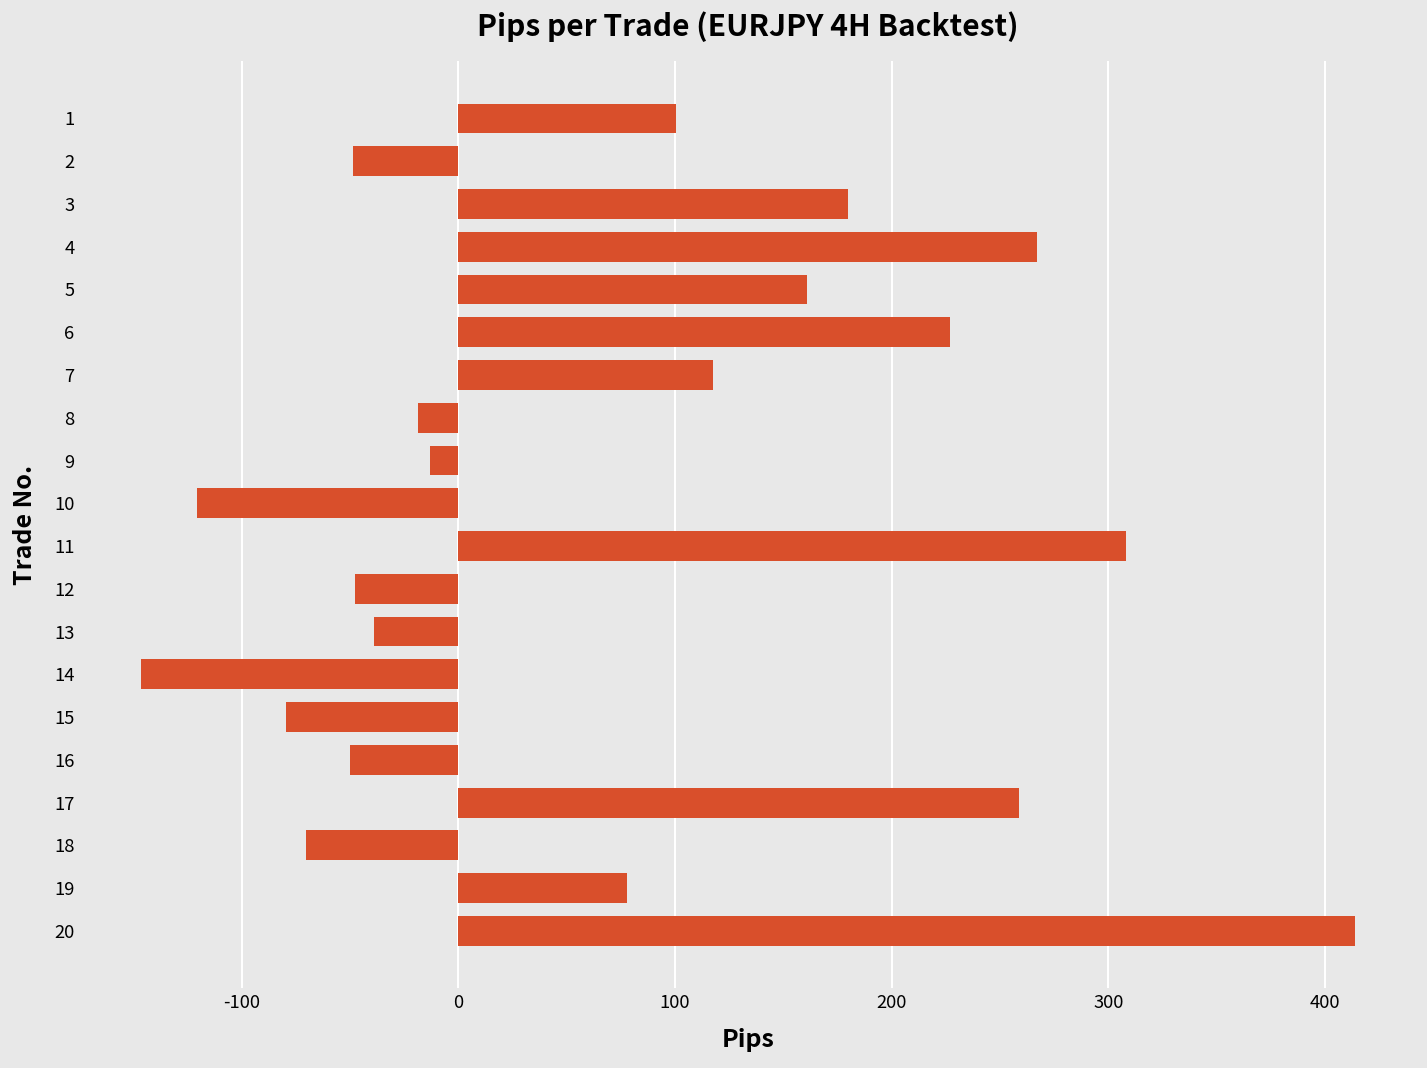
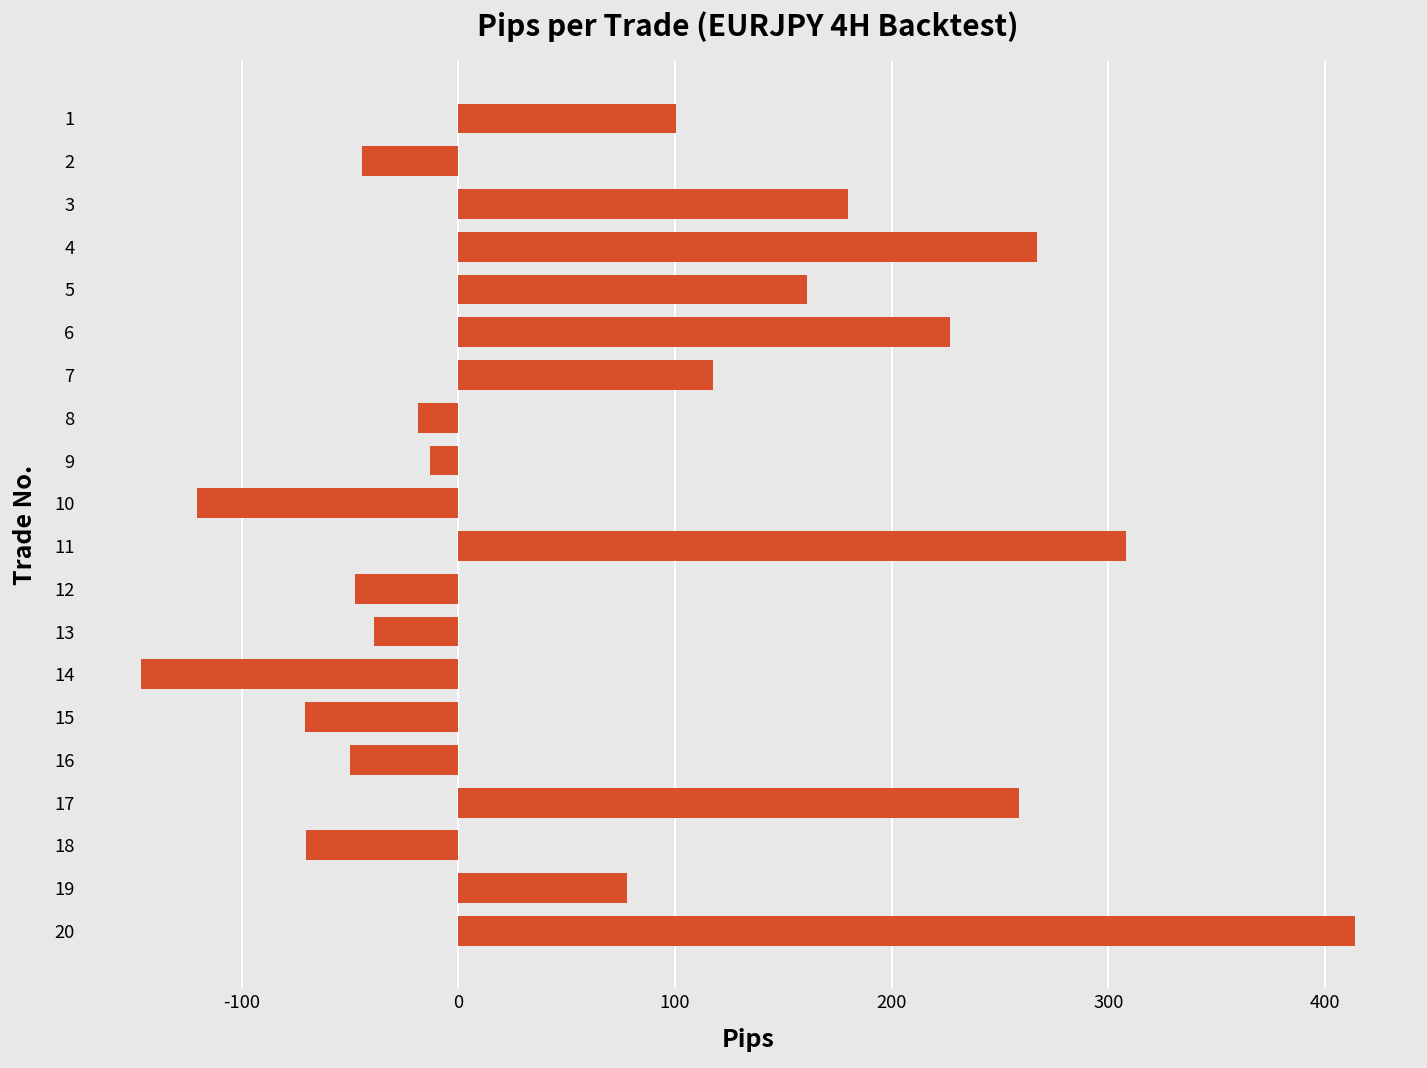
  {
    "1": 100,
-   "2": -49,
+   "2": -44,
    "3": 180,
    "4": 267,
    "5": 161,
    "6": 227,
    "7": 118,
    "8": -19,
    "9": -13,
    "10": -121,
    "11": 308,
    "12": -48,
    "13": -39,
    "14": -146,
-   "15": -80,
+   "15": -71,
    "16": -50,
    "17": 259,
    "18": -70,
    "19": 78,
    "20": 414
  }
